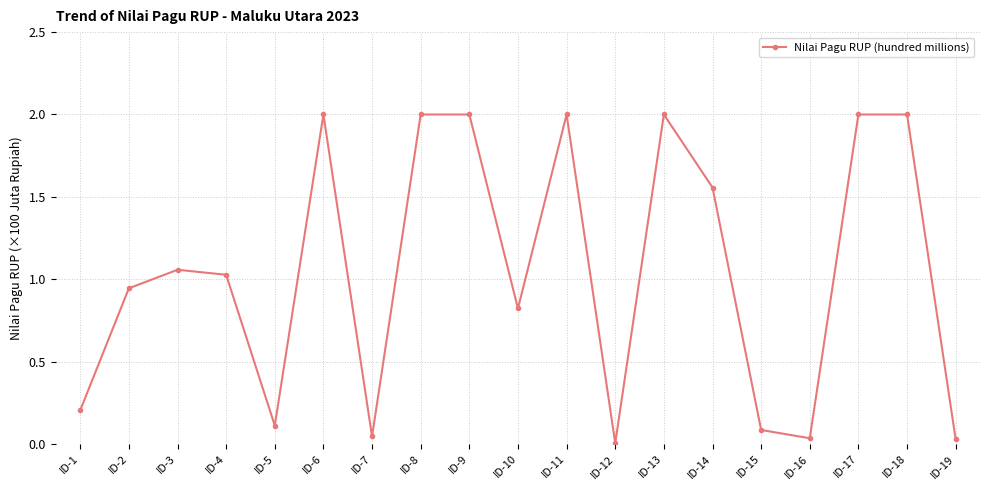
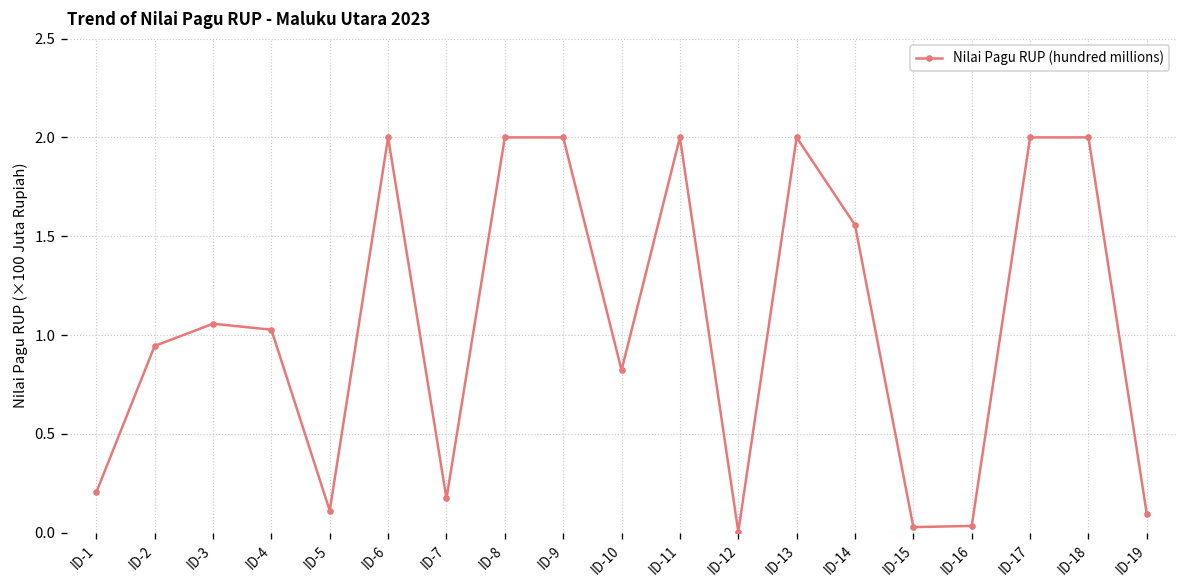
  {
    "ID-1": 0.21,
    "ID-2": 0.95,
    "ID-3": 1.06,
    "ID-4": 1.03,
    "ID-5": 0.11,
    "ID-6": 2.00,
-   "ID-7": 0.05,
+   "ID-7": 0.17,
    "ID-8": 2.00,
    "ID-9": 2.00,
    "ID-10": 0.82,
    "ID-11": 2.00,
    "ID-12": 0.01,
    "ID-13": 2.00,
    "ID-14": 1.56,
-   "ID-15": 0.09,
+   "ID-15": 0.03,
    "ID-16": 0.04,
    "ID-17": 2.00,
    "ID-18": 2.00,
-   "ID-19": 0.03
+   "ID-19": 0.09
  }
